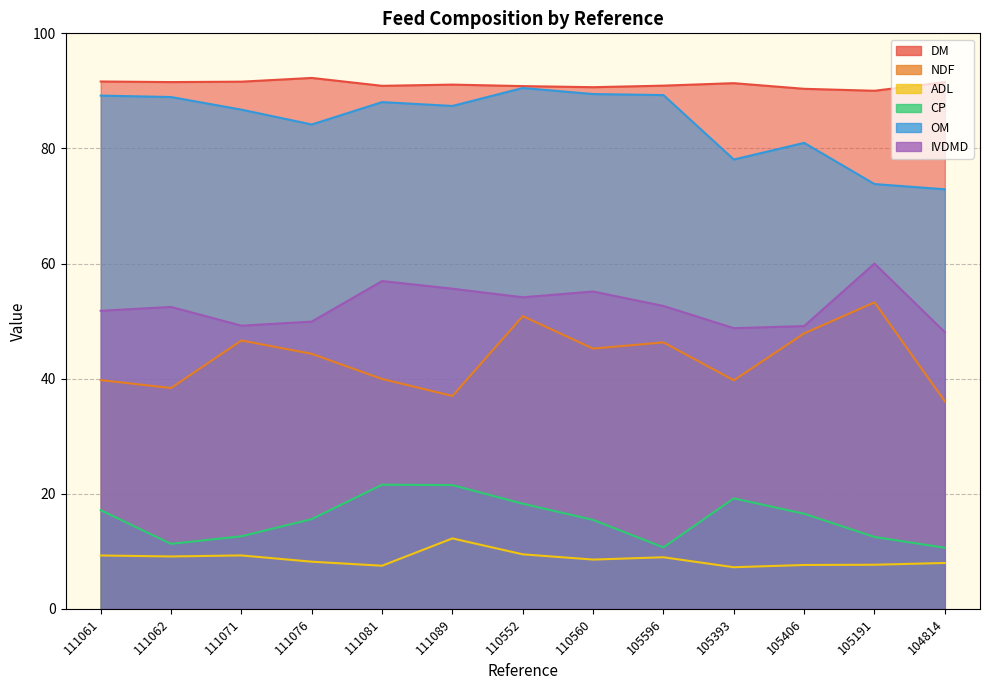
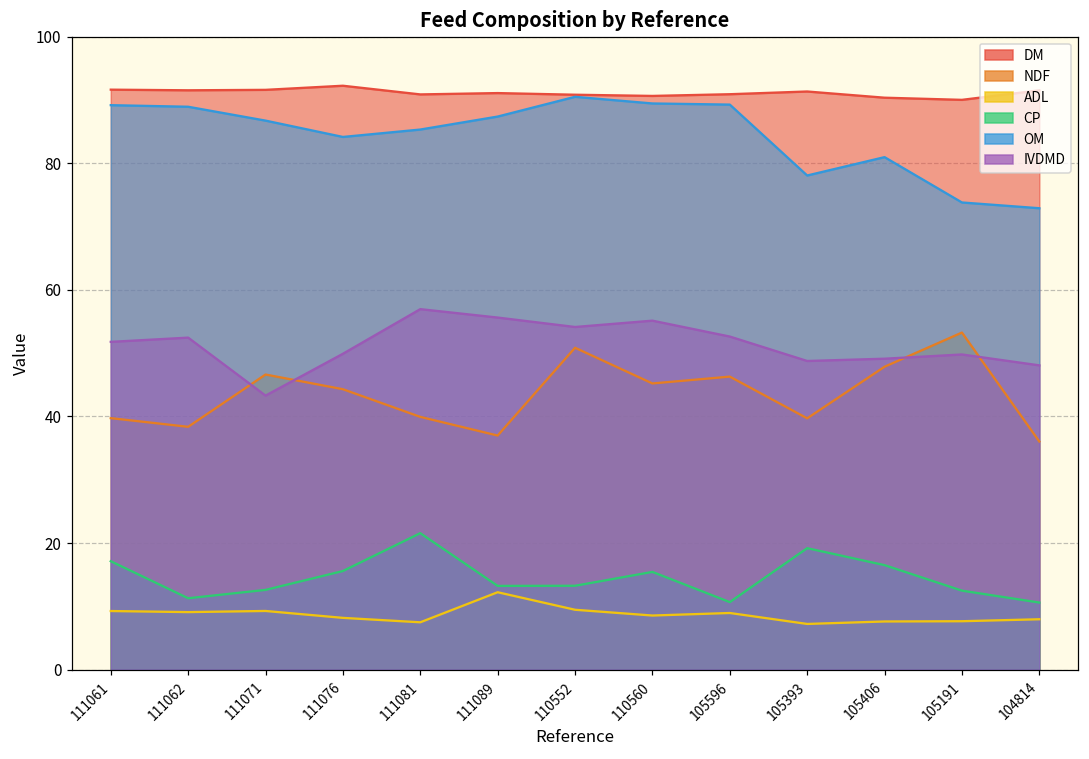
  {
    "ADL": {
      "111061": 9,
      "111062": 9,
      "111071": 9,
      "111076": 8,
      "111081": 7,
      "111089": 12,
      "110552": 9,
      "110560": 9,
      "105596": 9,
      "105393": 7,
      "105406": 8,
      "105191": 8,
      "104814": 8
    },
    "CP": {
      "111061": 17,
      "111062": 11,
      "111071": 13,
      "111076": 16,
      "111081": 22,
-     "111089": 22,
-     "110552": 18,
+     "111089": 13,
+     "110552": 13,
      "110560": 15,
      "105596": 11,
      "105393": 19,
      "105406": 17,
      "105191": 12,
      "104814": 11
    },
    "OM": {
      "111061": 89,
      "111062": 89,
      "111071": 87,
      "111076": 84,
-     "111081": 88,
+     "111081": 85,
      "111089": 87,
      "110560": 89,
      "105596": 89,
      "105393": 78,
      "105406": 81,
      "105191": 74,
      "104814": 73
    },
    "IVDMD": {
      "111061": 52,
      "111062": 52,
-     "111071": 49,
+     "111071": 43,
      "111076": 50,
      "111081": 57,
      "111089": 56,
      "110552": 54,
      "110560": 55,
      "105596": 53,
      "105393": 49,
      "105406": 49,
-     "105191": 60,
+     "105191": 50,
      "104814": 48
    }
  }
